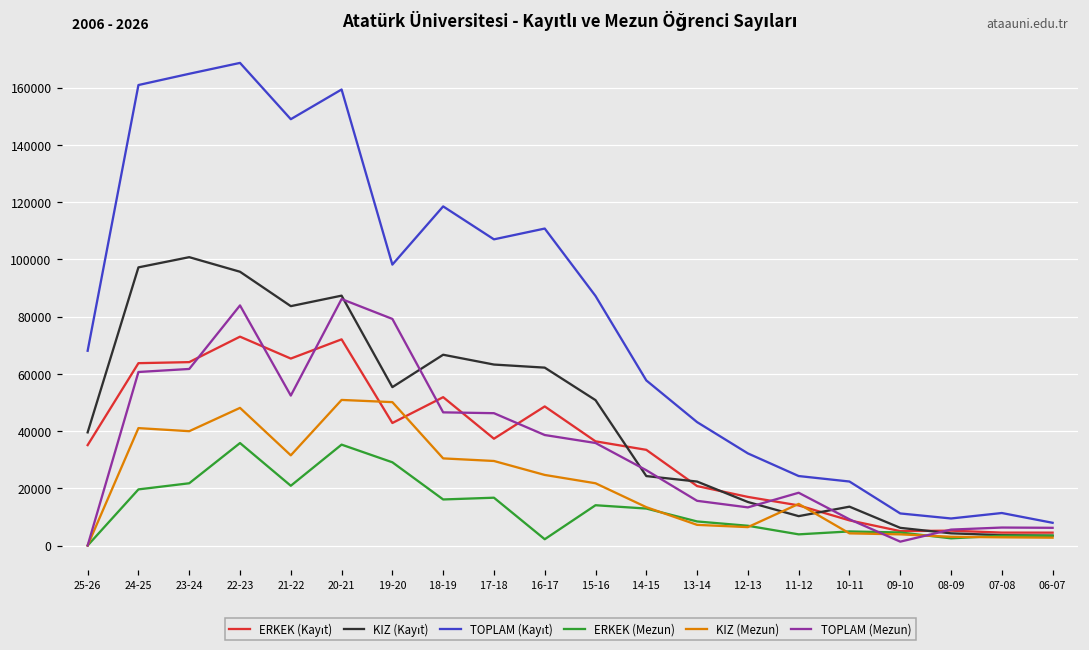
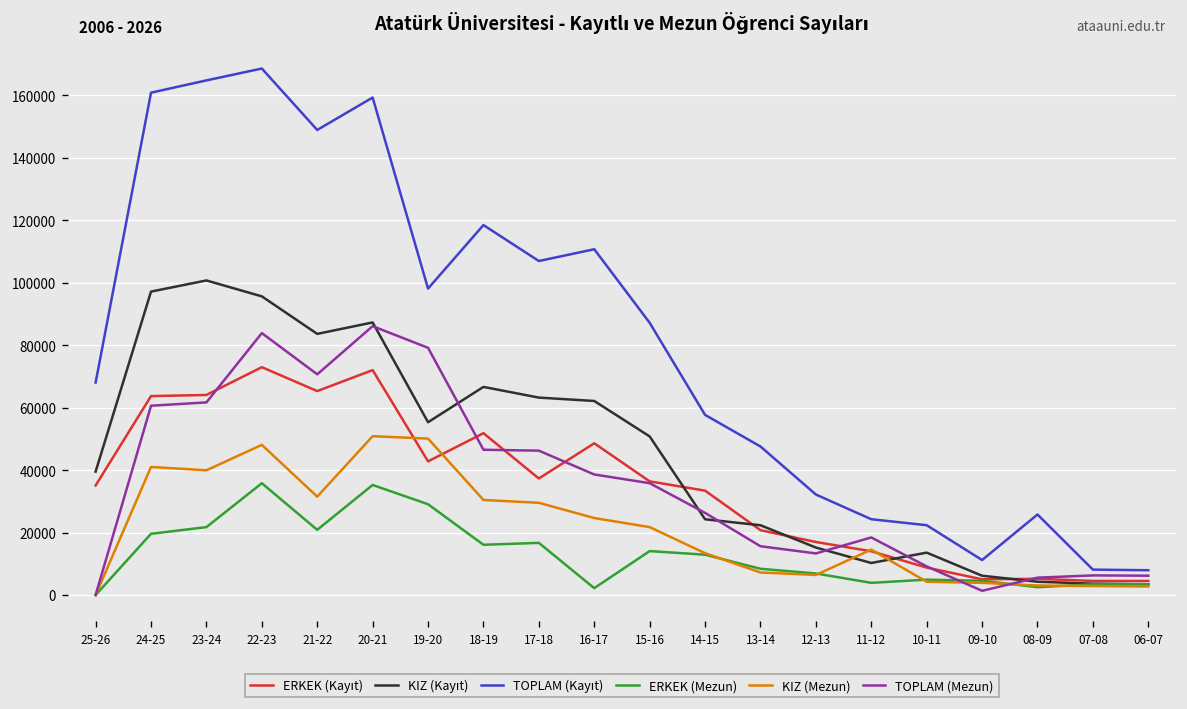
  {
    "ERKEK (Kayıt)": {
      "25-26": 35000,
      "24-25": 64000,
      "23-24": 64000,
      "22-23": 73000,
      "21-22": 65000,
      "20-21": 72000,
      "19-20": 43000,
      "18-19": 52000,
      "17-18": 37000,
      "16-17": 49000,
      "14-15": 33000,
      "13-14": 21000,
      "12-13": 17000,
      "06-07": 4000
    },
    "KIZ (Kayıt)": {
      "25-26": 40000,
      "24-25": 97000,
      "23-24": 101000,
      "22-23": 96000,
      "21-22": 84000,
      "20-21": 87000,
      "19-20": 55000,
      "18-19": 67000,
      "17-18": 63000,
      "16-17": 62000,
      "15-16": 51000,
      "14-15": 24000,
      "13-14": 22000,
      "12-13": 15000,
      "11-12": 10000,
      "10-11": 14000,
      "09-10": 6000
    },
    "TOPLAM (Kayıt)": {
      "25-26": 68000,
      "24-25": 161000,
      "23-24": 165000,
      "22-23": 169000,
      "21-22": 149000,
      "20-21": 159000,
      "19-20": 98000,
      "18-19": 118000,
      "17-18": 107000,
      "16-17": 111000,
      "15-16": 87000,
      "14-15": 58000,
-     "13-14": 43000,
+     "13-14": 48000,
      "12-13": 32000,
      "11-12": 24000,
      "10-11": 22000,
      "09-10": 11000,
-     "08-09": 9000,
-     "07-08": 11000,
+     "08-09": 26000,
+     "07-08": 8000,
      "06-07": 8000
    },
    "ERKEK (Mezun)": {
      "24-25": 20000,
      "23-24": 22000,
      "22-23": 36000,
      "21-22": 21000,
      "20-21": 35000,
      "19-20": 29000,
      "18-19": 16000,
      "17-18": 17000,
      "16-17": 2000,
      "15-16": 14000,
      "13-14": 8000,
      "11-12": 4000
    },
    "KIZ (Mezun)": {
      "24-25": 41000,
      "23-24": 40000,
      "22-23": 48000,
      "21-22": 32000,
      "20-21": 51000,
      "19-20": 50000,
      "18-19": 30000,
      "17-18": 30000,
      "16-17": 25000,
      "15-16": 22000,
      "13-14": 7000
    },
    "TOPLAM (Mezun)": {
      "24-25": 61000,
      "23-24": 62000,
      "22-23": 84000,
-     "21-22": 52000,
+     "21-22": 71000,
      "20-21": 86000,
      "19-20": 79000,
      "18-19": 47000,
      "17-18": 46000,
      "16-17": 39000,
      "14-15": 26000,
      "13-14": 16000,
      "12-13": 13000,
      "11-12": 18000,
      "09-10": 1000,
      "07-08": 6000,
      "06-07": 6000
    }
  }
